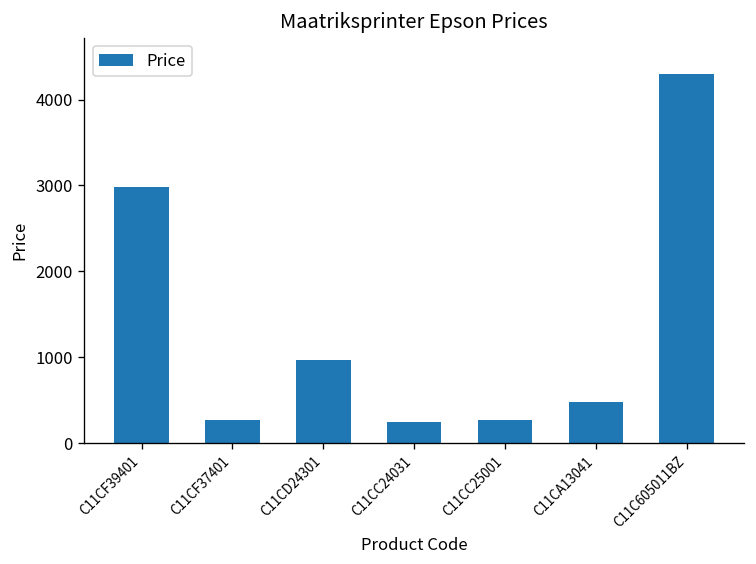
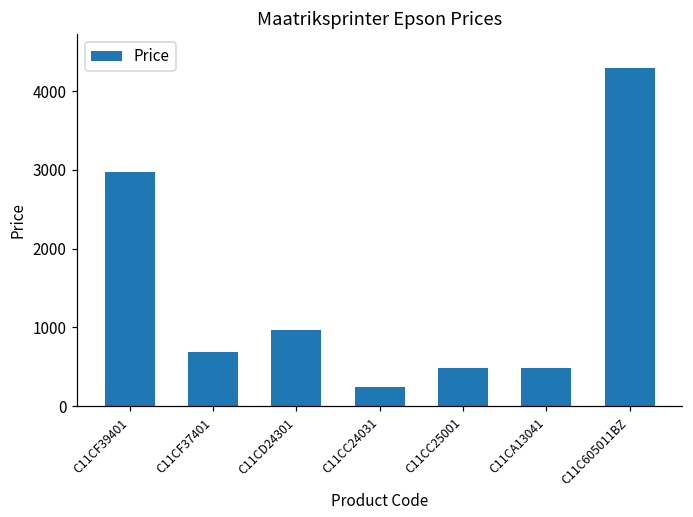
  {
    "C11CF39401": 3000,
-   "C11CF37401": 300,
+   "C11CF37401": 700,
    "C11CD24301": 1000,
    "C11CC24031": 200,
-   "C11CC25001": 300,
+   "C11CC25001": 500,
    "C11CA13041": 500,
    "C11C605011BZ": 4300
  }
